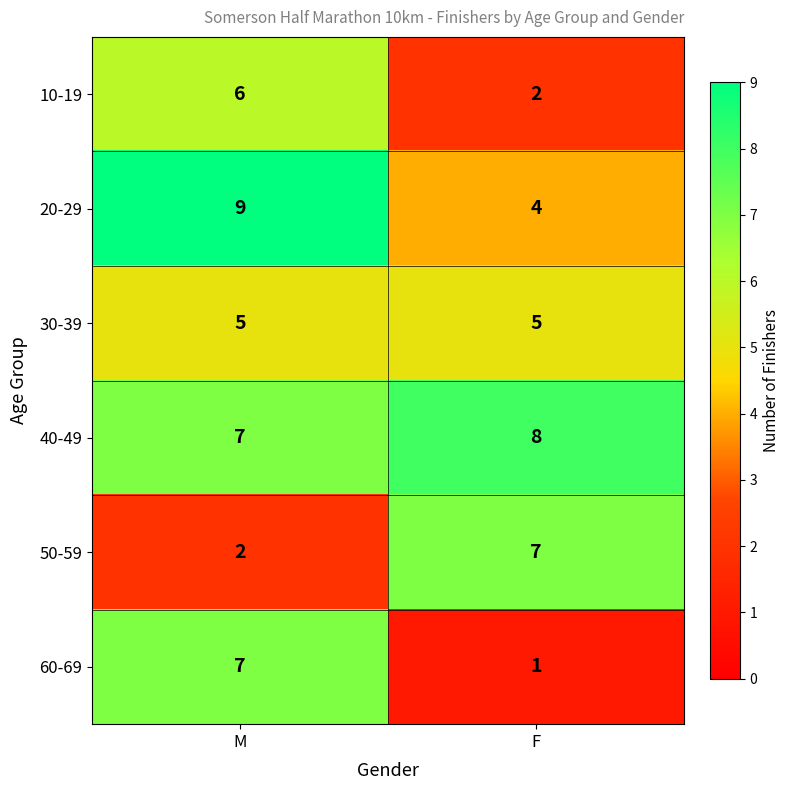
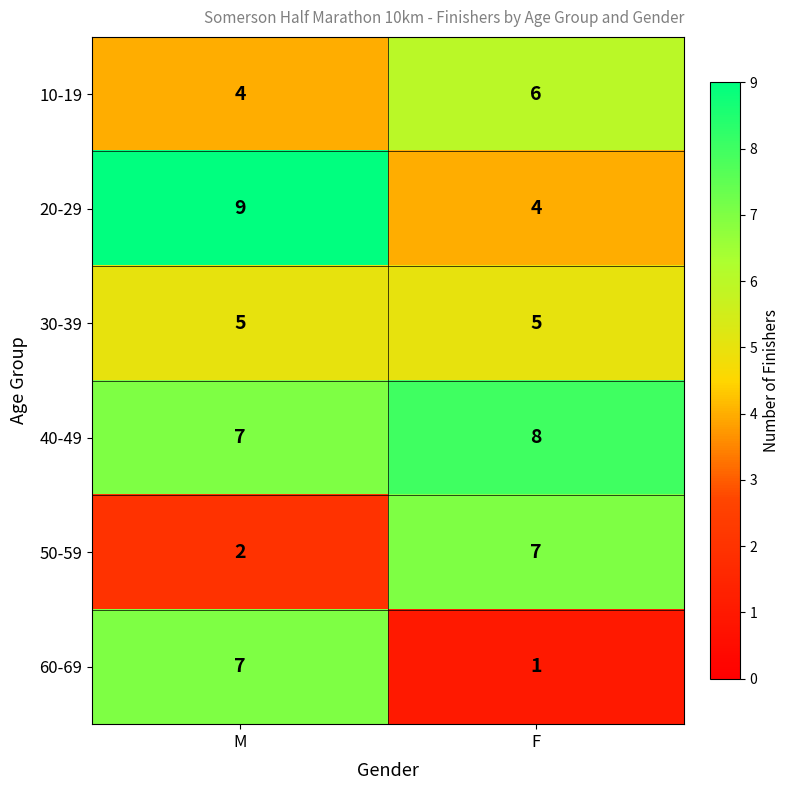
  {
    "10-19": {
-     "M": 6,
-     "F": 2
+     "M": 4,
+     "F": 6
    },
    "20-29": {
      "M": 9,
      "F": 4
    },
    "30-39": {
      "M": 5,
      "F": 5
    },
    "40-49": {
      "M": 7,
      "F": 8
    },
    "50-59": {
      "M": 2,
      "F": 7
    },
    "60-69": {
      "M": 7,
      "F": 1
    }
  }
